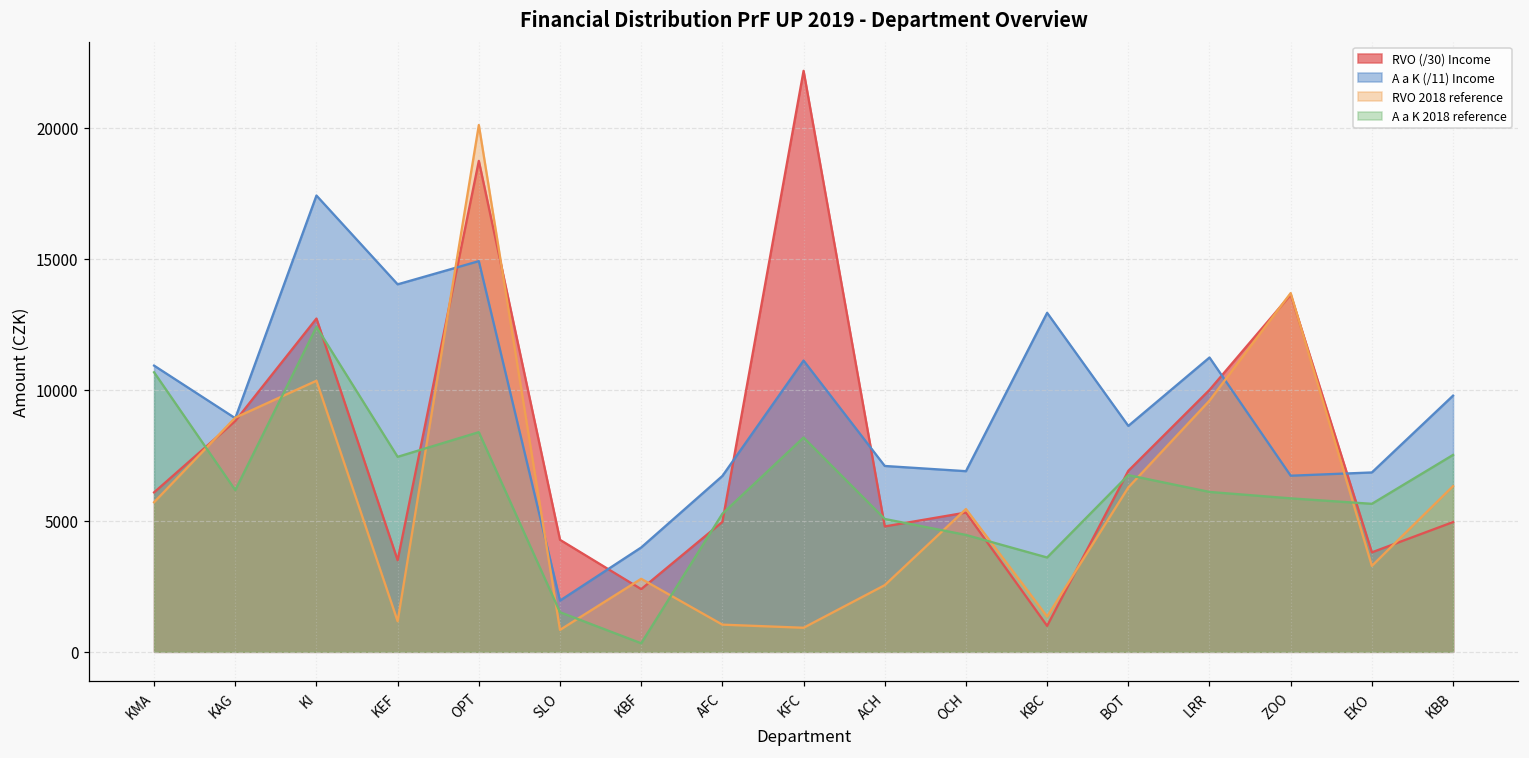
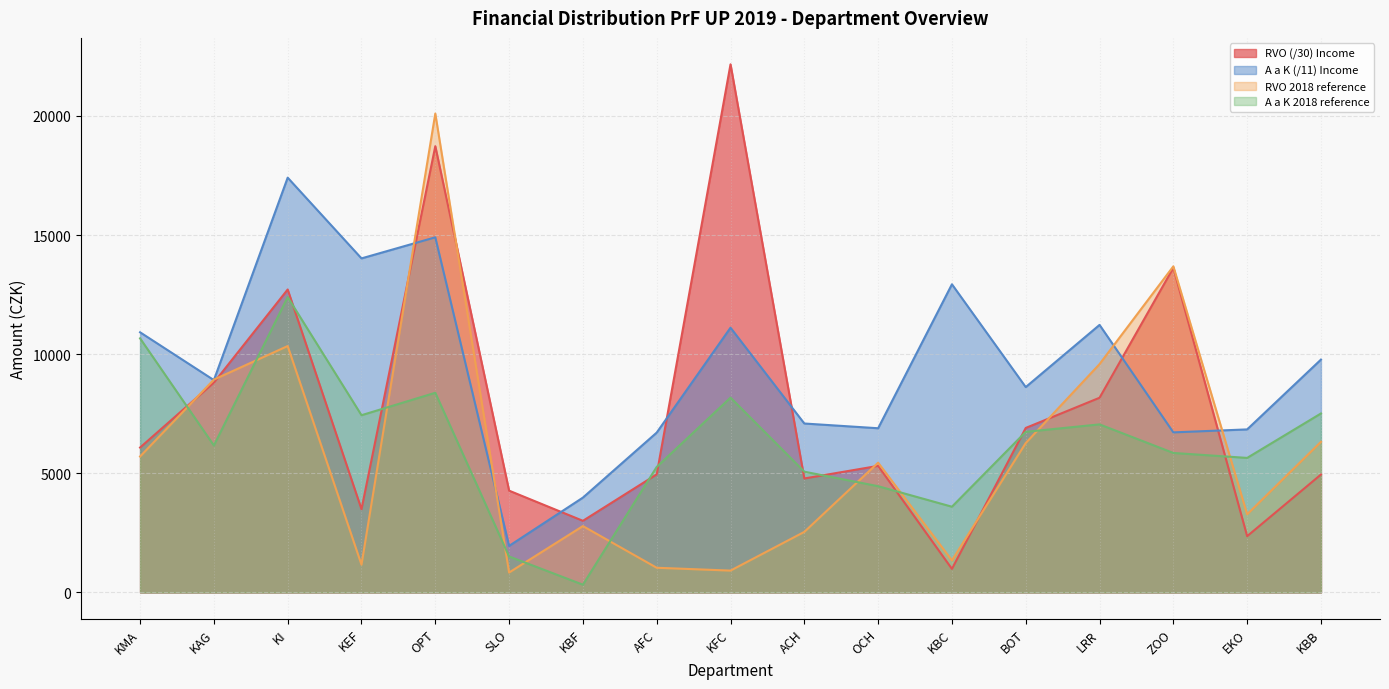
  {
    "RVO (/30) Income": {
      "KMA": 6100,
      "KI": 12700,
      "KEF": 3500,
      "OPT": 18700,
      "SLO": 4300,
-     "KBF": 2400,
+     "KBF": 3000,
      "AFC": 5000,
      "KFC": 22200,
      "ACH": 4800,
      "OCH": 5300,
      "KBC": 1000,
      "BOT": 6900,
-     "LRR": 10000,
-     "EKO": 3800,
+     "LRR": 8200,
+     "EKO": 2400,
      "KBB": 4900
    },
    "A a K (/11) Income": {
      "KMA": 10900,
      "KI": 17400,
      "KEF": 14000,
      "OPT": 14900,
      "SLO": 2000,
      "KBF": 4000,
      "AFC": 6700,
      "KFC": 11100,
      "ACH": 7100,
      "OCH": 6900,
      "KBC": 12900,
      "BOT": 8600,
      "LRR": 11200,
      "ZOO": 6700,
      "EKO": 6800,
      "KBB": 9800
    },
    "RVO 2018 reference": {
      "KMA": 5700,
      "KI": 10300,
      "KEF": 1200,
      "OPT": 20100,
      "SLO": 800,
      "KBF": 2800,
      "AFC": 1000,
      "KFC": 900,
      "ACH": 2500,
      "OCH": 5400,
      "KBC": 1300,
      "BOT": 6300,
      "LRR": 9600,
      "EKO": 3300,
      "KBB": 6300
    },
    "A a K 2018 reference": {
      "KMA": 10700,
      "KAG": 6200,
      "KI": 12400,
      "KEF": 7400,
      "OPT": 8400,
      "SLO": 1500,
      "KBF": 300,
      "AFC": 5300,
      "KFC": 8200,
      "ACH": 5100,
      "OCH": 4500,
      "KBC": 3600,
      "BOT": 6700,
-     "LRR": 6100,
+     "LRR": 7100,
      "ZOO": 5900,
      "EKO": 5600,
      "KBB": 7500
    }
  }
